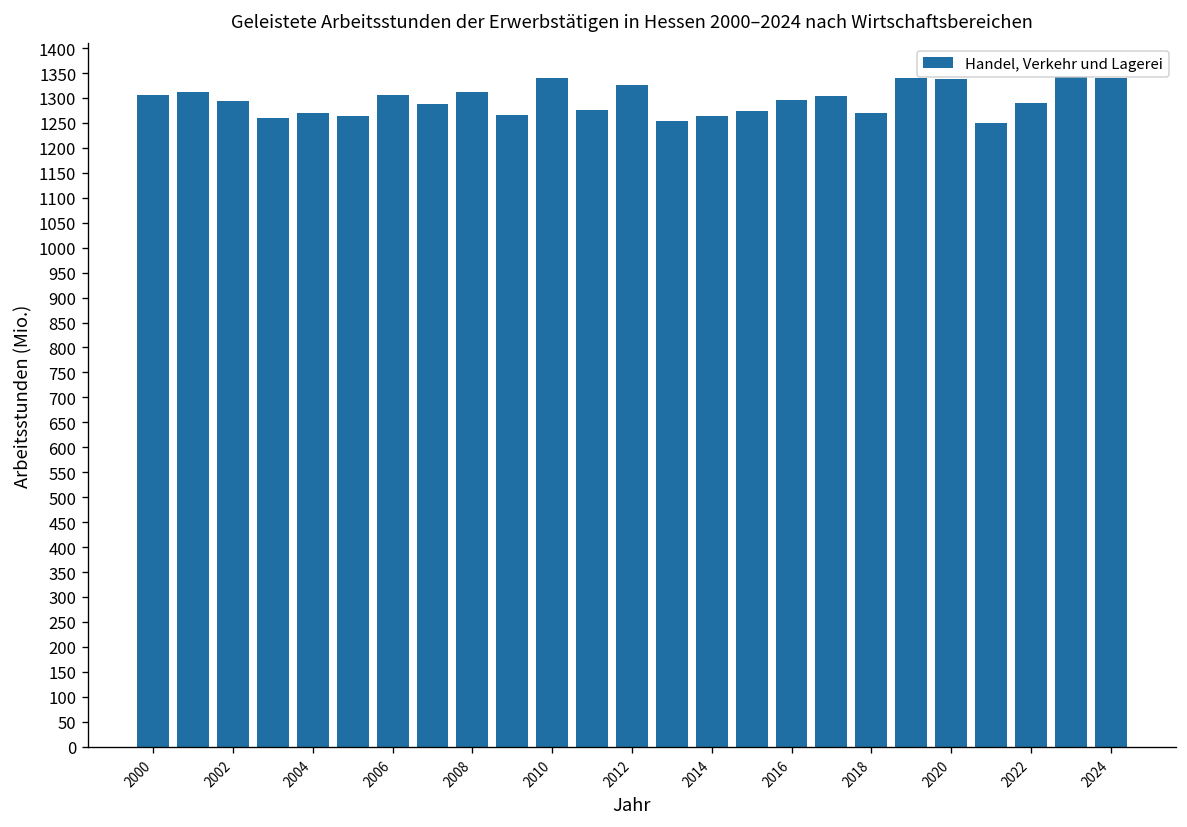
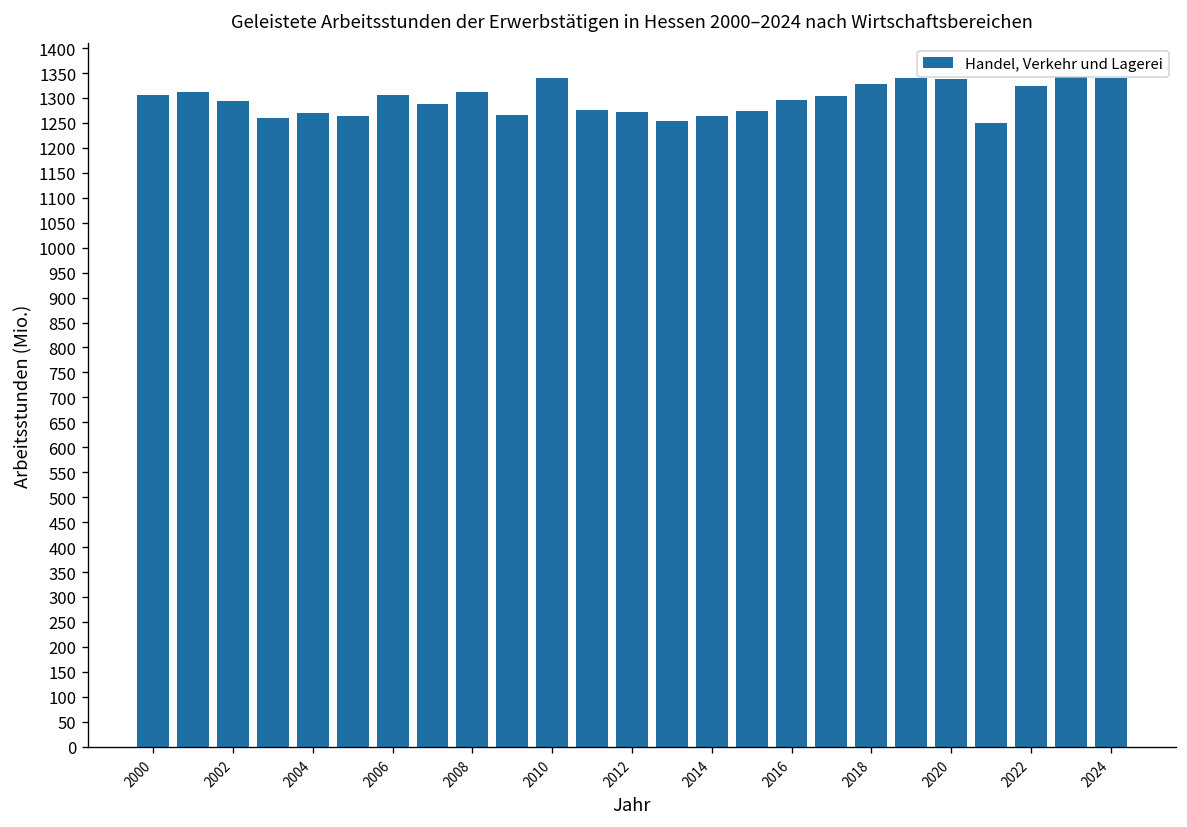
  {
    "2000": 1310,
    "2002": 1290,
    "2004": 1270,
    "2006": 1310,
    "2008": 1310,
    "2010": 1340,
-   "2012": 1330,
+   "2012": 1270,
    "2014": 1260,
    "2016": 1300,
-   "2018": 1270,
+   "2018": 1330,
    "2020": 1340,
-   "2022": 1290
+   "2022": 1320
  }
